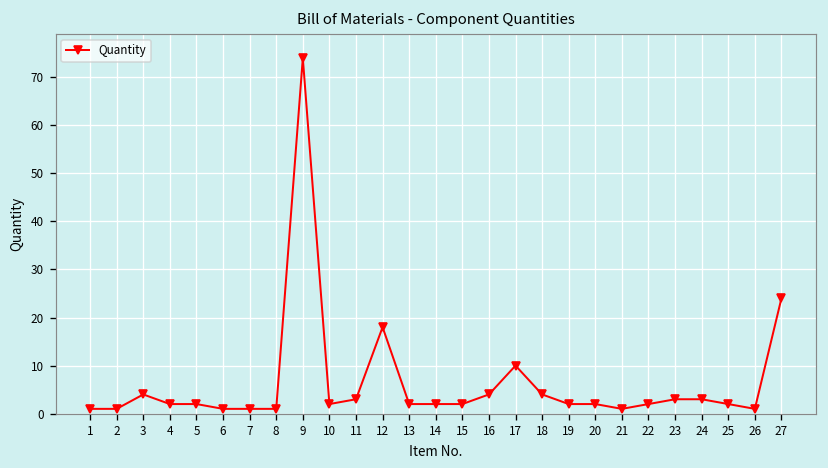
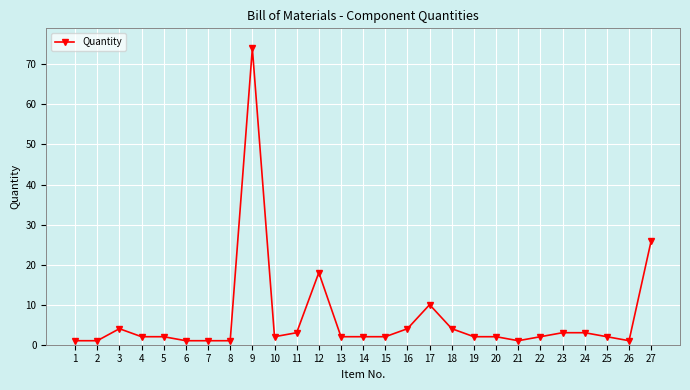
  {
    "1": 1,
    "2": 1,
    "3": 4,
    "4": 2,
    "5": 2,
    "6": 1,
    "7": 1,
    "8": 1,
    "9": 74,
    "10": 2,
    "11": 3,
    "12": 18,
    "13": 2,
    "14": 2,
    "15": 2,
    "16": 4,
    "17": 10,
    "18": 4,
    "19": 2,
    "20": 2,
    "21": 1,
    "22": 2,
    "23": 3,
    "24": 3,
    "25": 2,
    "26": 1,
-   "27": 24
+   "27": 26
  }
